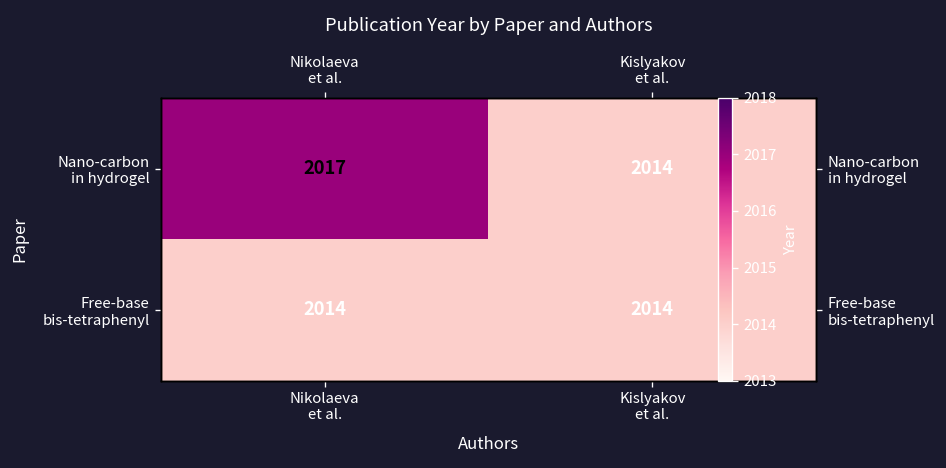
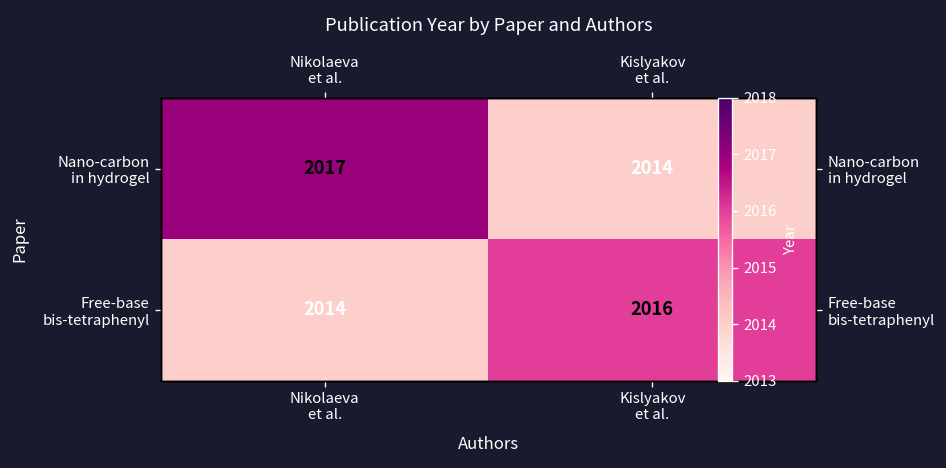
  {
    "Nano-carbon in hydrogel": {
      "Nikolaeva et al.": 2017,
      "Kislyakov et al.": 2014
    },
    "Free-base bis-tetraphenyl": {
      "Nikolaeva et al.": 2014,
-     "Kislyakov et al.": 2014
+     "Kislyakov et al.": 2016
    }
  }
